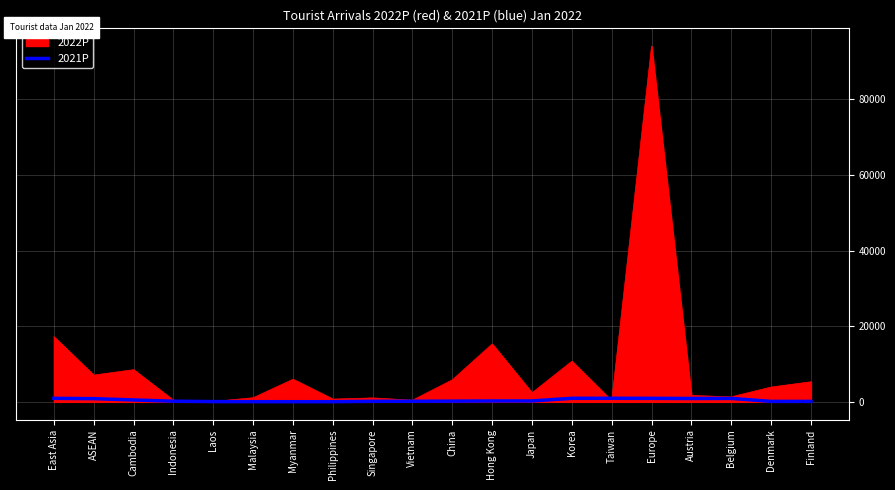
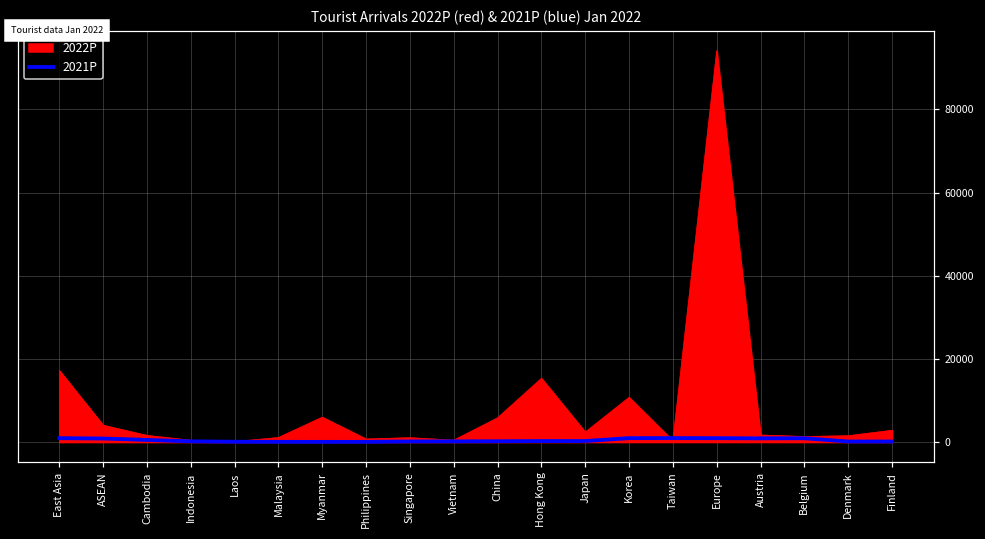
  {
    "2022P": {
      "East Asia": 17000,
-     "ASEAN": 7000,
-     "Cambodia": 9000,
+     "ASEAN": 4000,
+     "Cambodia": 2000,
      "Malaysia": 1000,
      "Myanmar": 6000,
      "Philippines": 1000,
      "Singapore": 1000,
      "China": 6000,
      "Hong Kong": 15000,
      "Japan": 2000,
      "Korea": 11000,
      "Europe": 94000,
      "Austria": 2000,
-     "Denmark": 4000,
-     "Finland": 5000
+     "Denmark": 2000,
+     "Finland": 3000
    },
    "2021P": {
      "East Asia": 1000,
      "ASEAN": 1000,
      "Cambodia": 1000,
      "Malaysia": 0,
      "Myanmar": 0,
      "Philippines": 0,
      "Singapore": 0,
      "China": 0,
      "Hong Kong": 0,
      "Japan": 0,
      "Korea": 1000,
      "Europe": 1000,
      "Austria": 1000,
      "Denmark": 0,
      "Finland": 0
    }
  }
